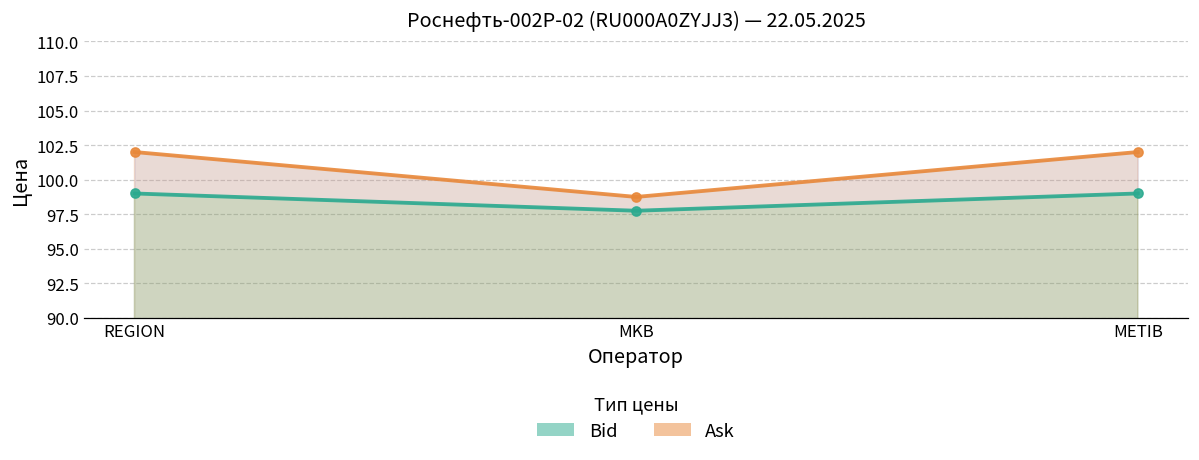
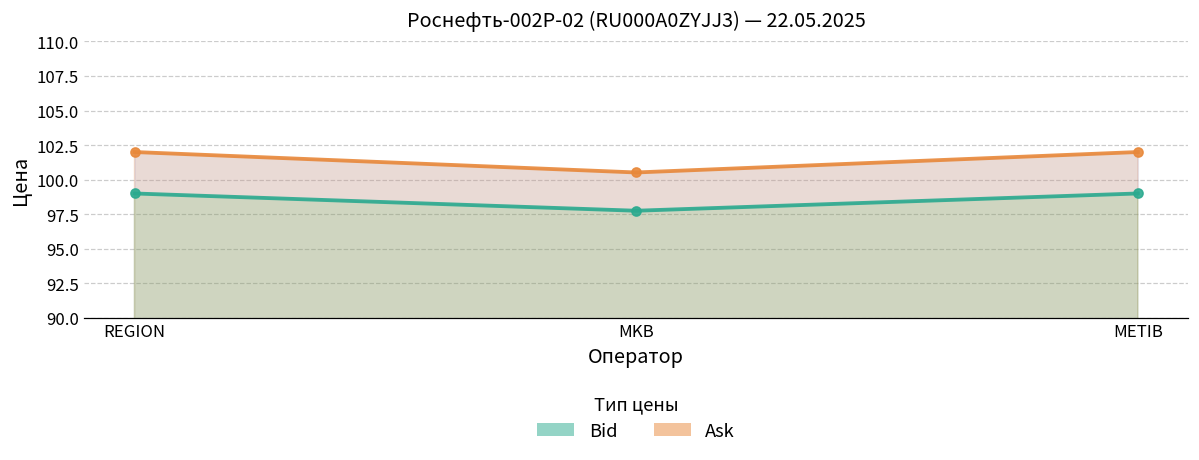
  {
    "Bid": {
      "REGION": 99.0,
      "MKB": 97.8,
      "METIB": 99.0
    },
    "Ask": {
      "REGION": 102.0,
-     "MKB": 98.8,
+     "MKB": 100.5,
      "METIB": 102.0
    }
  }
